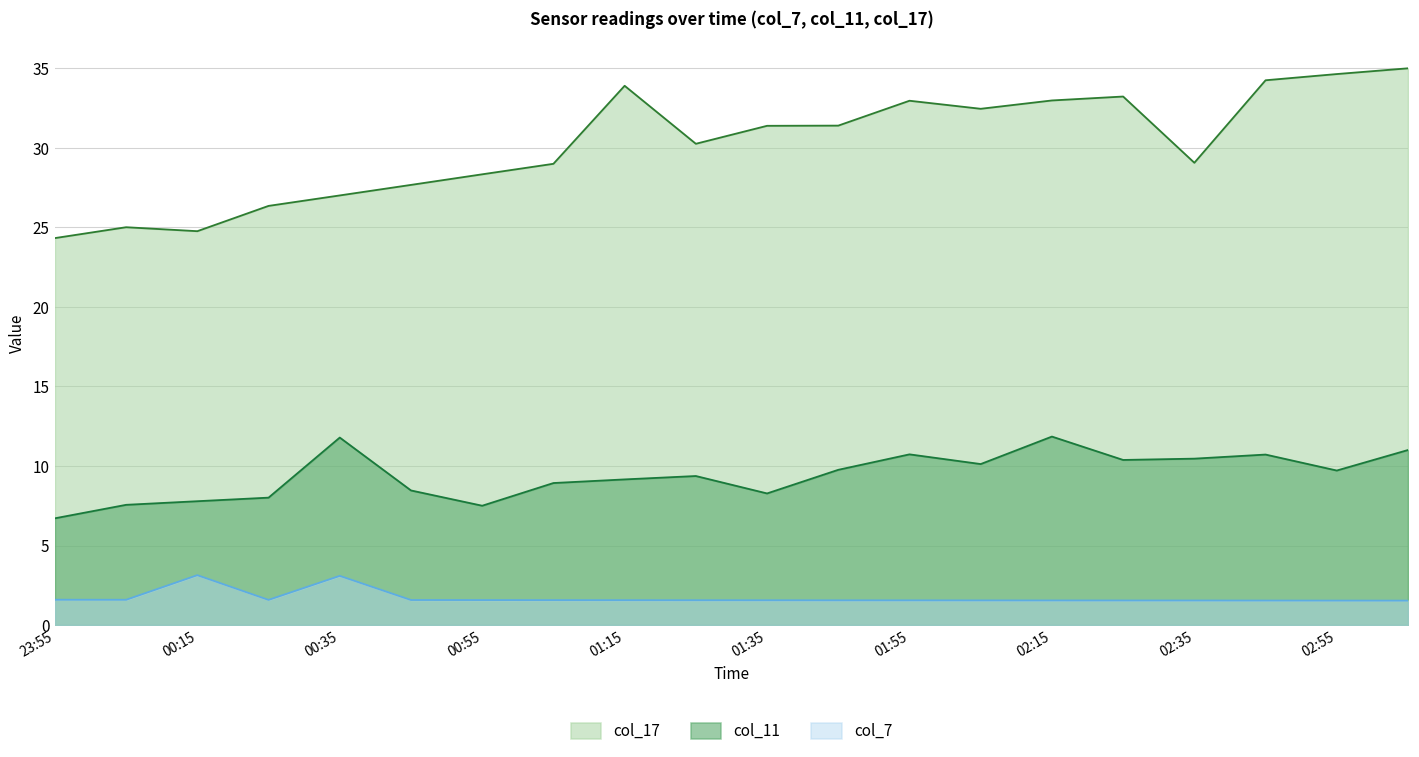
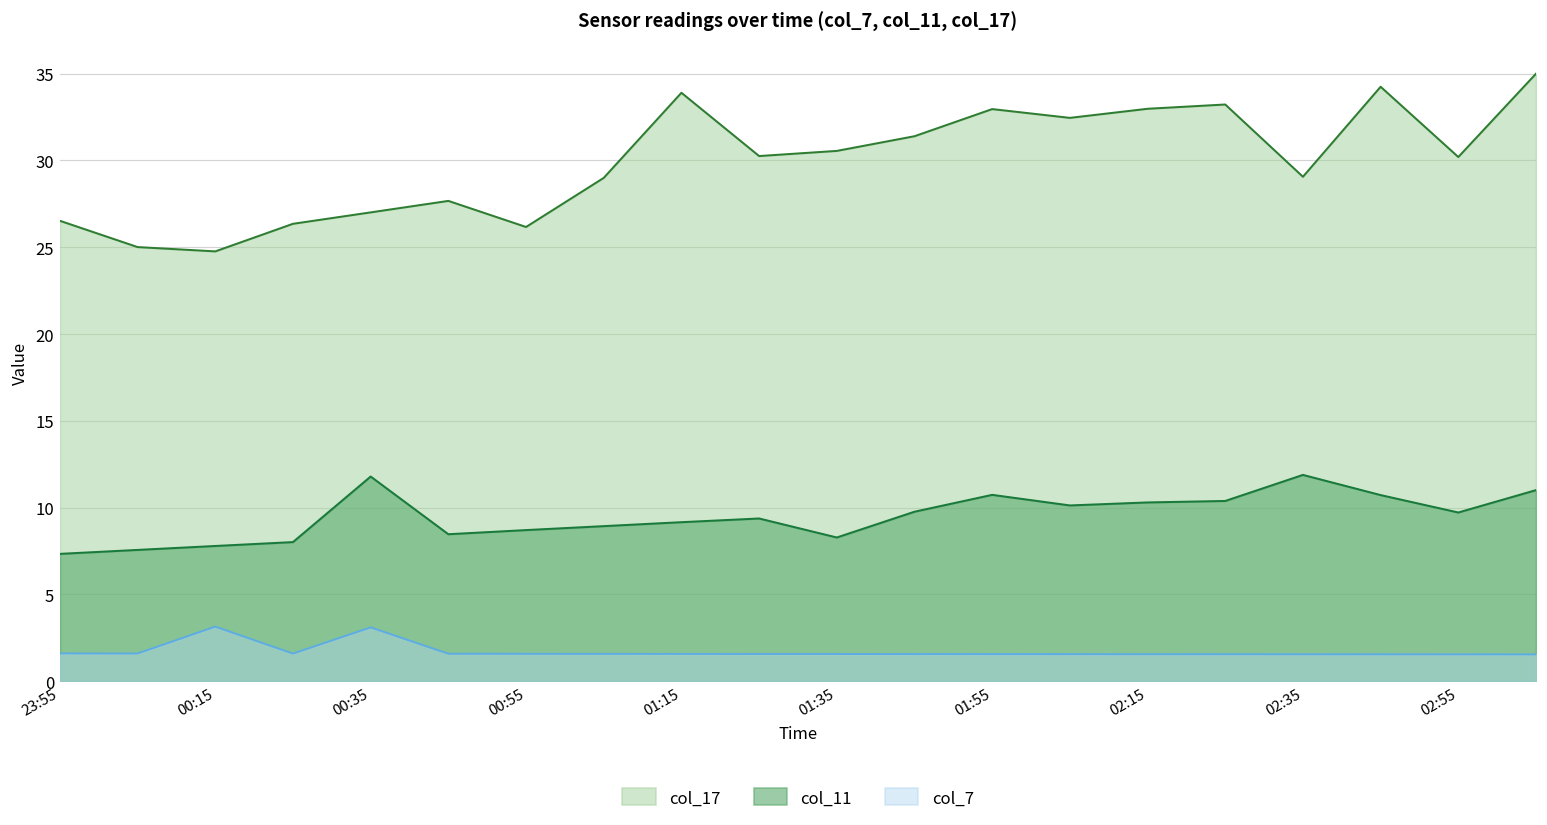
  {
    "col_17": {
-     "23:55": 24.3,
+     "23:55": 26.5,
      "00:15": 24.8,
      "00:35": 27.0,
-     "00:55": 28.3,
+     "00:55": 26.2,
      "01:15": 33.9,
-     "01:35": 31.4,
+     "01:35": 30.6,
      "01:55": 33.0,
      "02:15": 33.0,
      "02:35": 29.1,
-     "02:55": 34.6
+     "02:55": 30.2
    },
    "col_11": {
-     "23:55": 6.7,
+     "23:55": 7.3,
      "00:15": 7.8,
      "00:35": 11.8,
-     "00:55": 7.5,
+     "00:55": 8.7,
      "01:15": 9.2,
      "01:35": 8.3,
      "01:55": 10.7,
-     "02:15": 11.8,
-     "02:35": 10.5,
+     "02:15": 10.3,
+     "02:35": 11.9,
      "02:55": 9.7
    },
    "col_7": {
      "23:55": 1.6,
      "00:15": 3.1,
      "00:35": 3.1,
      "00:55": 1.6,
      "01:15": 1.6,
      "01:35": 1.6,
      "01:55": 1.6,
      "02:15": 1.5,
      "02:35": 1.5,
      "02:55": 1.5
    }
  }
